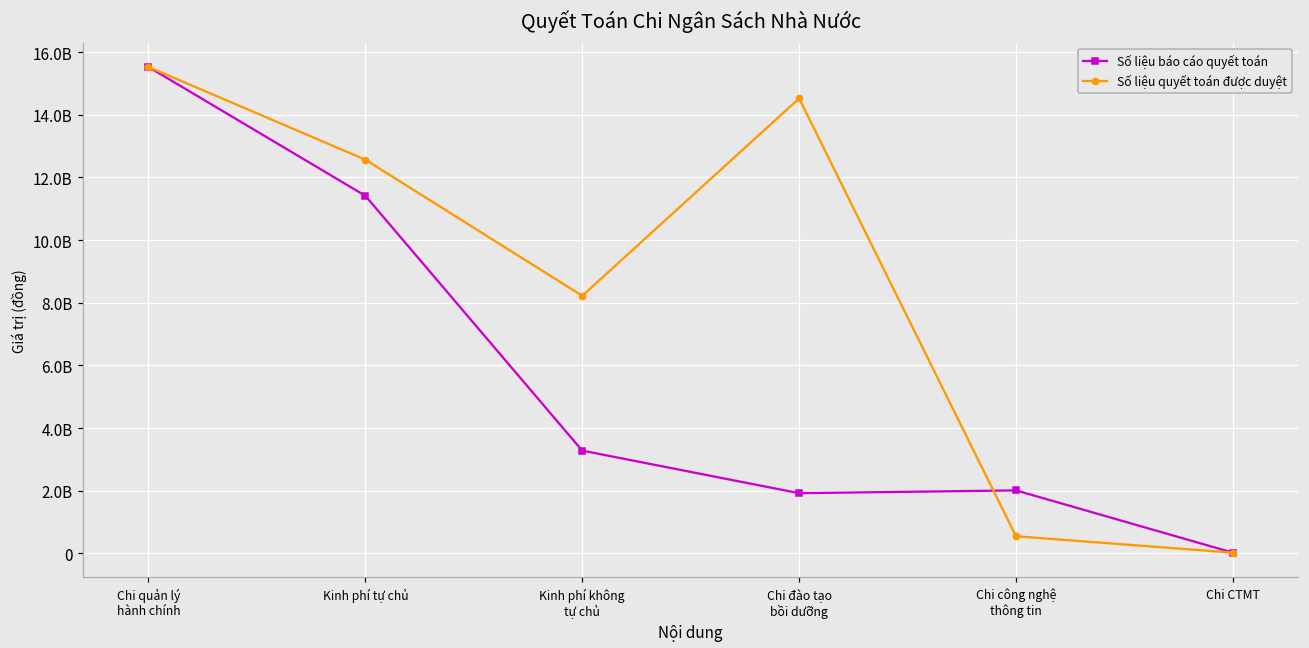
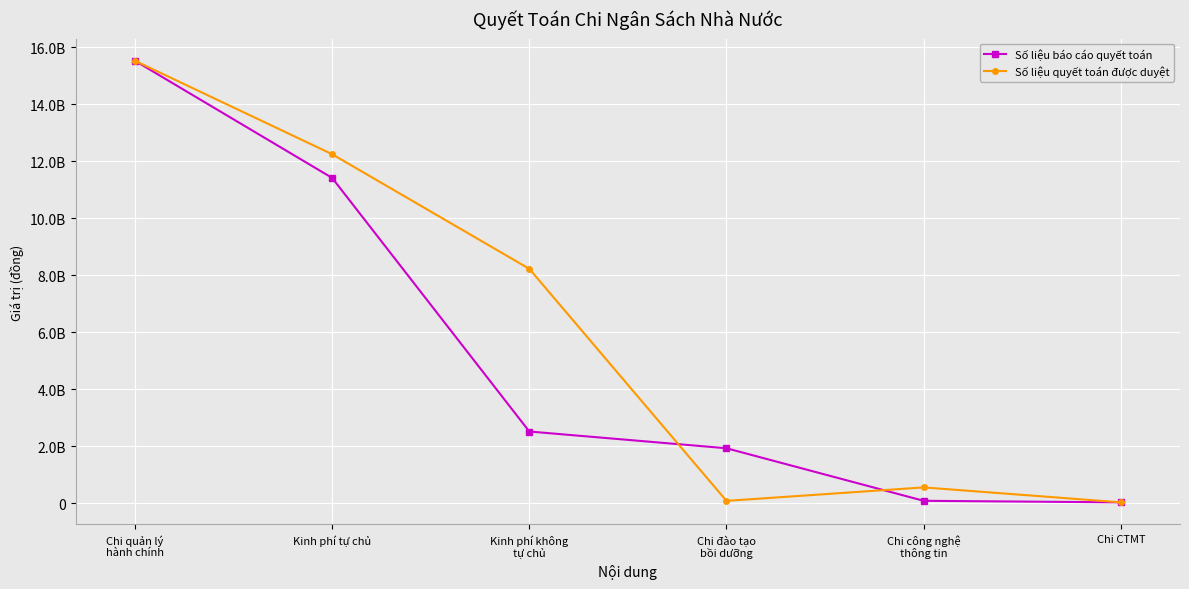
  {
    "Số liệu báo cáo quyết toán": {
      "Kinh phí tự chủ": 11400000000,
-     "Kinh phí không tự chủ": 3300000000,
+     "Kinh phí không tự chủ": 2500000000,
      "Chi đào tạo bồi dưỡng": 1900000000,
-     "Chi công nghệ thông tin": 2000000000
+     "Chi công nghệ thông tin": 100000000
    },
    "Số liệu quyết toán được duyệt": {
-     "Kinh phí tự chủ": 12600000000,
+     "Kinh phí tự chủ": 12200000000,
      "Kinh phí không tự chủ": 8200000000,
-     "Chi đào tạo bồi dưỡng": 14500000000,
+     "Chi đào tạo bồi dưỡng": 100000000,
      "Chi công nghệ thông tin": 500000000
    }
  }
